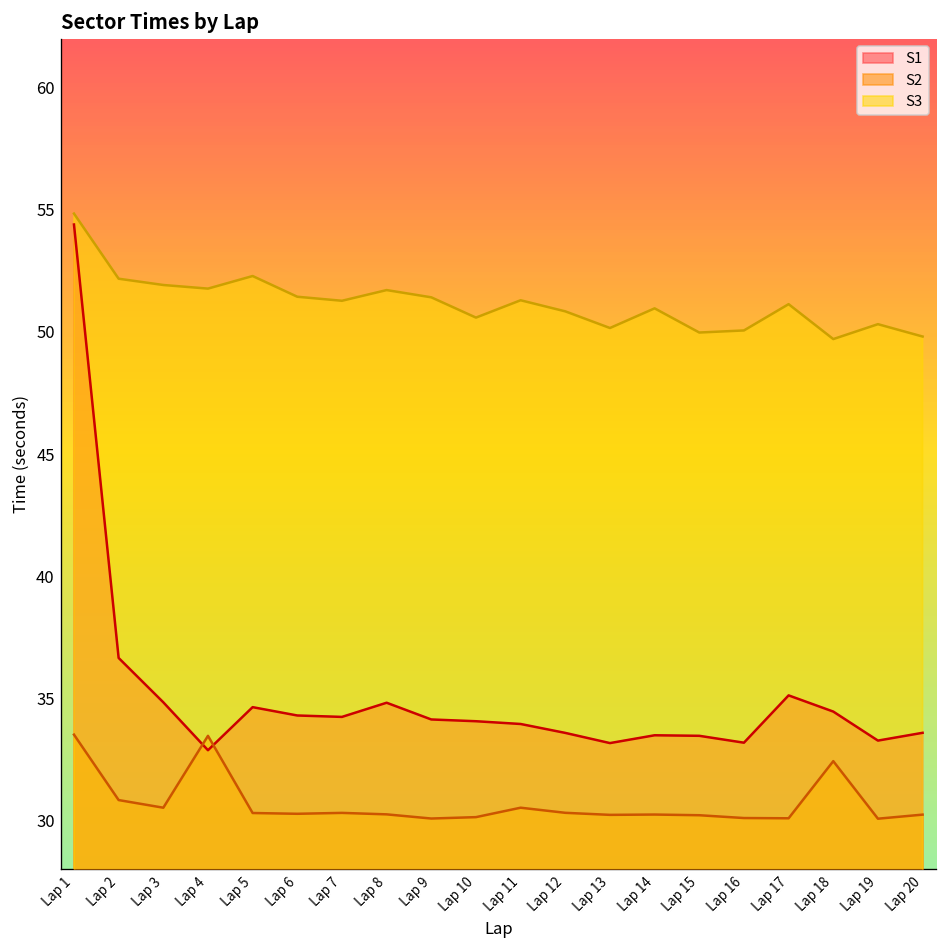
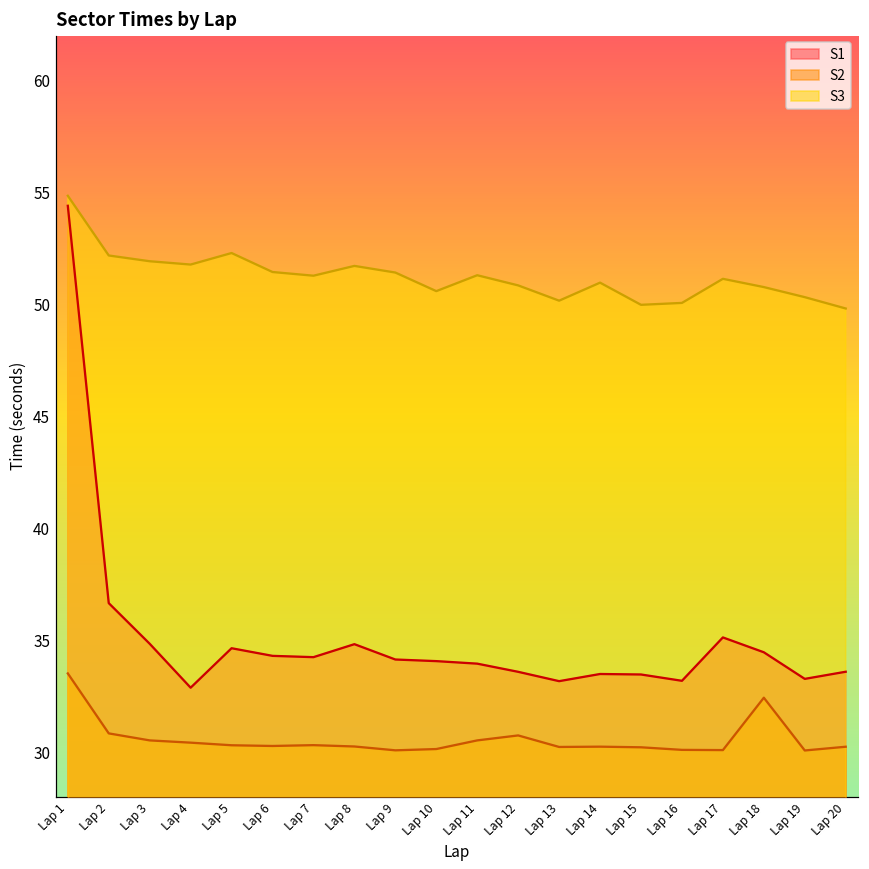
  {
    "S1": {
      "Lap 1": 54.4,
      "Lap 2": 36.7,
      "Lap 3": 34.8,
      "Lap 4": 32.9,
      "Lap 5": 34.6,
      "Lap 6": 34.3,
      "Lap 7": 34.2,
      "Lap 8": 34.8,
      "Lap 9": 34.1,
      "Lap 10": 34.1,
      "Lap 11": 34.0,
      "Lap 12": 33.6,
      "Lap 13": 33.2,
      "Lap 14": 33.5,
      "Lap 15": 33.5,
      "Lap 16": 33.2,
      "Lap 17": 35.1,
      "Lap 18": 34.5,
      "Lap 19": 33.3,
      "Lap 20": 33.6
    },
    "S2": {
      "Lap 1": 33.5,
      "Lap 2": 30.8,
      "Lap 3": 30.5,
-     "Lap 4": 33.5,
+     "Lap 4": 30.4,
      "Lap 5": 30.3,
      "Lap 6": 30.3,
      "Lap 7": 30.3,
      "Lap 8": 30.3,
      "Lap 9": 30.1,
      "Lap 10": 30.1,
      "Lap 11": 30.5,
-     "Lap 12": 30.3,
+     "Lap 12": 30.7,
      "Lap 13": 30.2,
      "Lap 14": 30.2,
      "Lap 15": 30.2,
      "Lap 16": 30.1,
      "Lap 17": 30.1,
      "Lap 18": 32.4,
      "Lap 19": 30.1,
      "Lap 20": 30.2
    },
    "S3": {
      "Lap 1": 54.8,
      "Lap 2": 52.2,
      "Lap 3": 51.9,
      "Lap 4": 51.8,
      "Lap 5": 52.3,
      "Lap 6": 51.4,
      "Lap 7": 51.3,
      "Lap 8": 51.7,
      "Lap 9": 51.4,
      "Lap 10": 50.6,
      "Lap 11": 51.3,
      "Lap 12": 50.8,
      "Lap 13": 50.2,
      "Lap 14": 51.0,
      "Lap 15": 50.0,
      "Lap 16": 50.1,
      "Lap 17": 51.1,
-     "Lap 18": 49.7,
+     "Lap 18": 50.8,
      "Lap 19": 50.3,
      "Lap 20": 49.8
    }
  }
